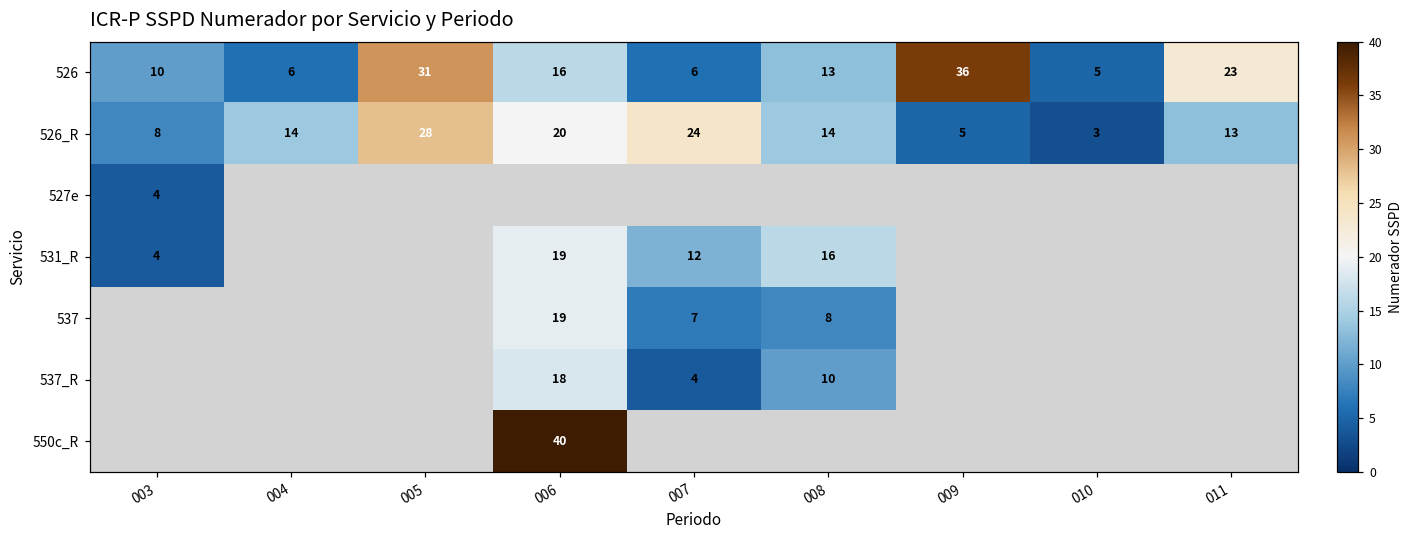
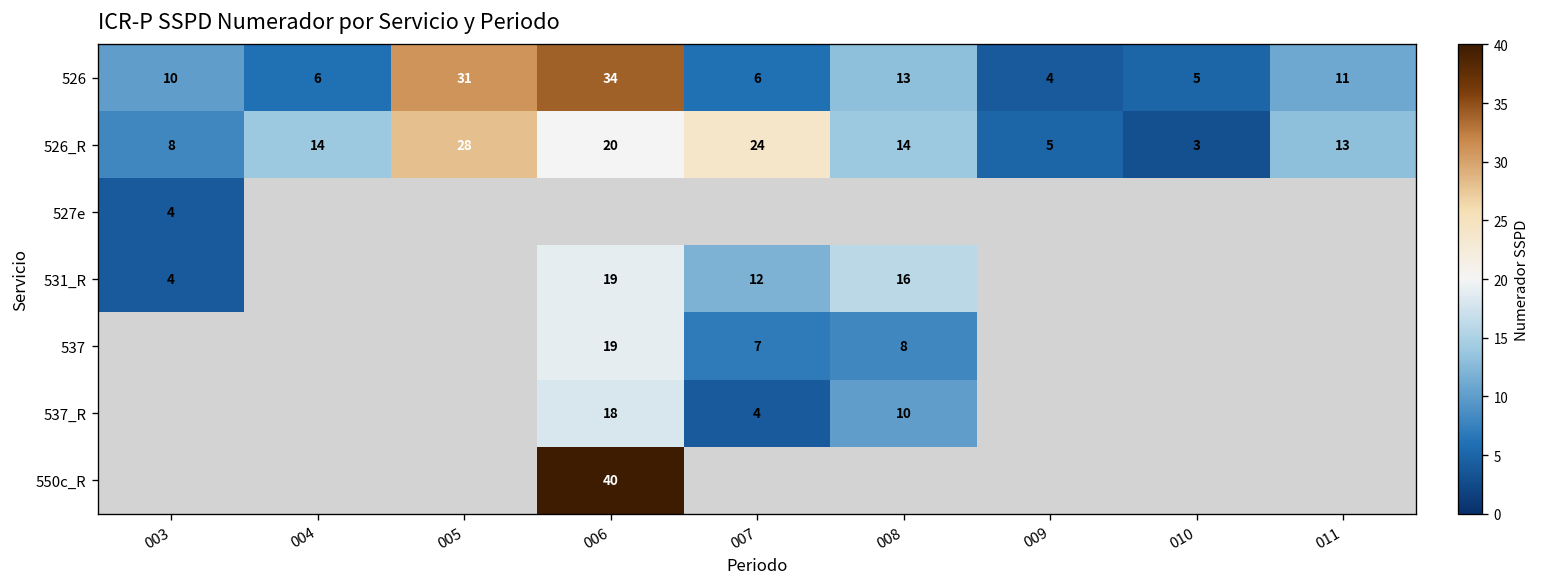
  {
    "526": {
      "003": 10,
      "004": 6,
      "005": 31,
-     "006": 16,
+     "006": 34,
      "007": 6,
      "008": 13,
-     "009": 36,
+     "009": 4,
      "010": 5,
-     "011": 23
+     "011": 11
    },
    "526_R": {
      "003": 8,
      "004": 14,
      "005": 28,
      "006": 20,
      "007": 24,
      "008": 14,
      "009": 5,
      "010": 3,
      "011": 13
    },
    "527e": {
      "003": 4
    },
    "531_R": {
      "003": 4,
      "006": 19,
      "007": 12,
      "008": 16
    },
    "537": {
      "006": 19,
      "007": 7,
      "008": 8
    },
    "537_R": {
      "006": 18,
      "007": 4,
      "008": 10
    },
    "550c_R": {
      "006": 40
    }
  }
